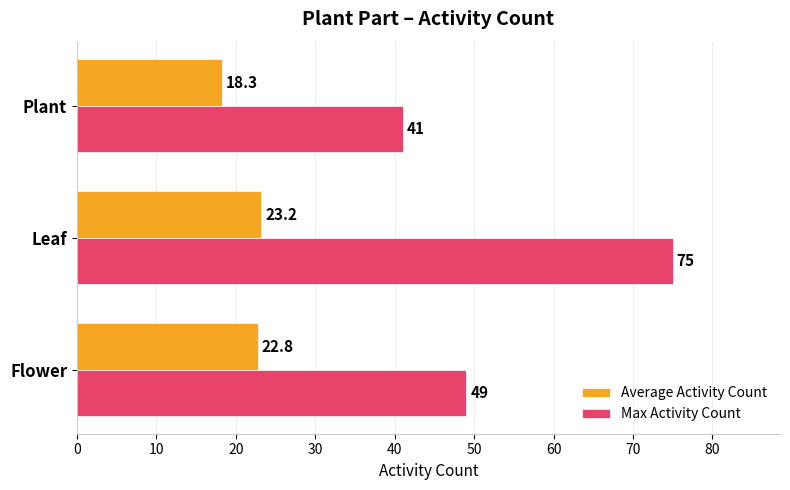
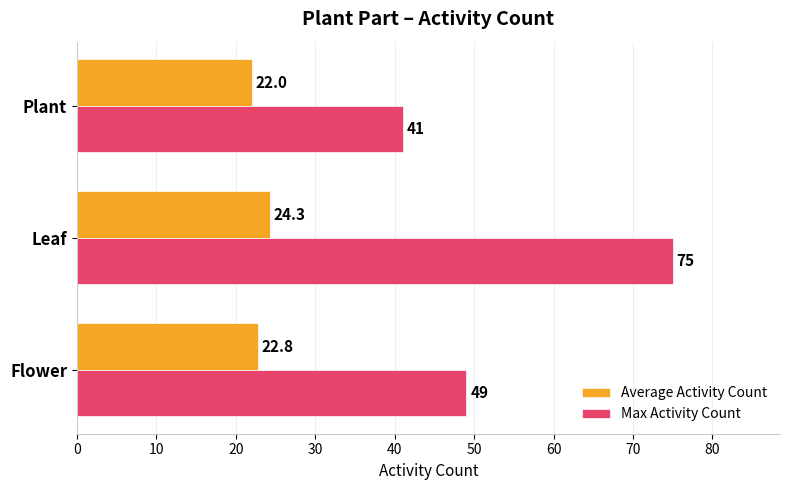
  {
    "Average Activity Count": {
-     "Plant": 18.3,
-     "Leaf": 23.2,
+     "Plant": 22.0,
+     "Leaf": 24.3,
      "Flower": 22.8
    },
    "Max Activity Count": {
      "Plant": 41,
      "Leaf": 75,
      "Flower": 49
    }
  }
